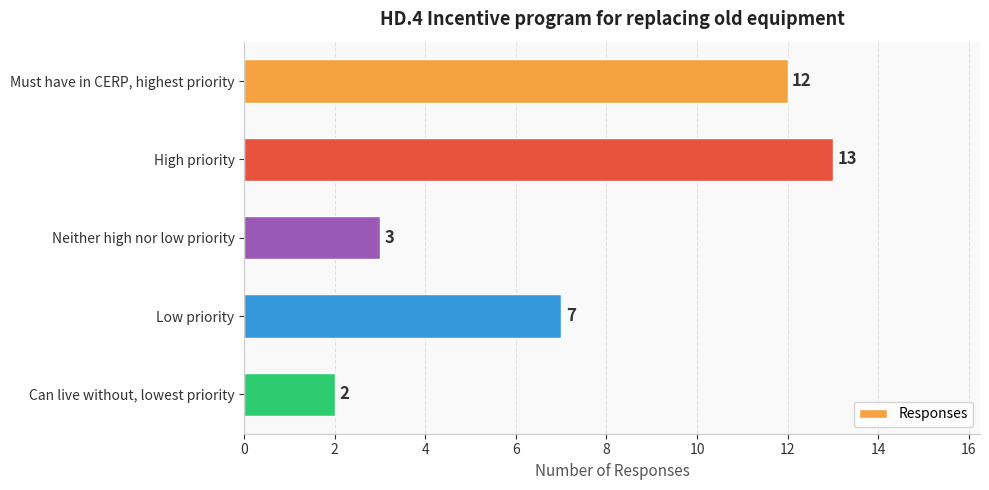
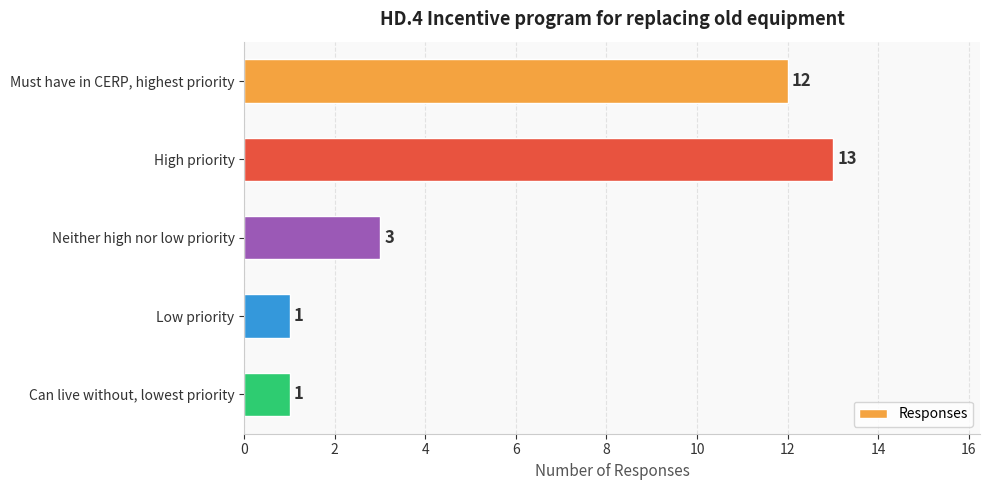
  {
    "Must have in CERP, highest priority": 12,
    "High priority": 13,
    "Neither high nor low priority": 3,
-   "Low priority": 7,
-   "Can live without, lowest priority": 2
+   "Low priority": 1,
+   "Can live without, lowest priority": 1
  }
